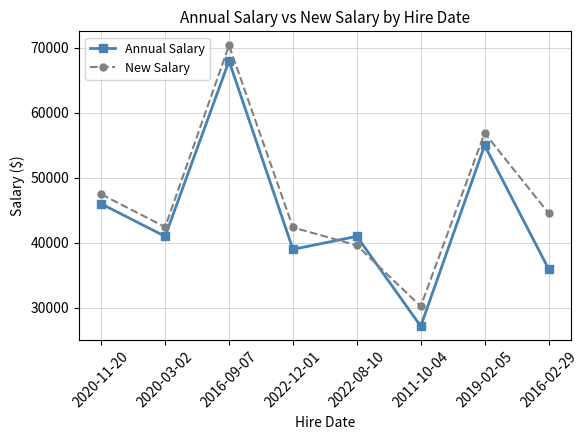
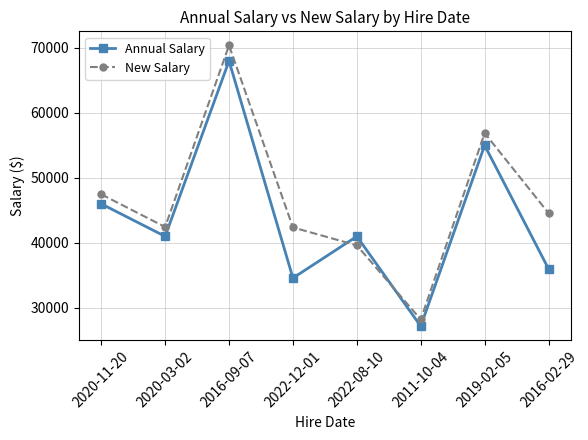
  {
    "Annual Salary": {
      "2020-11-20": 46000,
      "2020-03-02": 41000,
      "2016-09-07": 68000,
-     "2022-12-01": 39000,
+     "2022-12-01": 35000,
      "2022-08-10": 41000,
      "2011-10-04": 27000,
      "2019-02-05": 55000,
      "2016-02-29": 36000
    },
    "New Salary": {
      "2020-11-20": 47000,
      "2020-03-02": 42000,
      "2016-09-07": 70000,
      "2022-12-01": 42000,
      "2022-08-10": 40000,
-     "2011-10-04": 30000,
+     "2011-10-04": 28000,
      "2019-02-05": 57000,
      "2016-02-29": 45000
    }
  }
